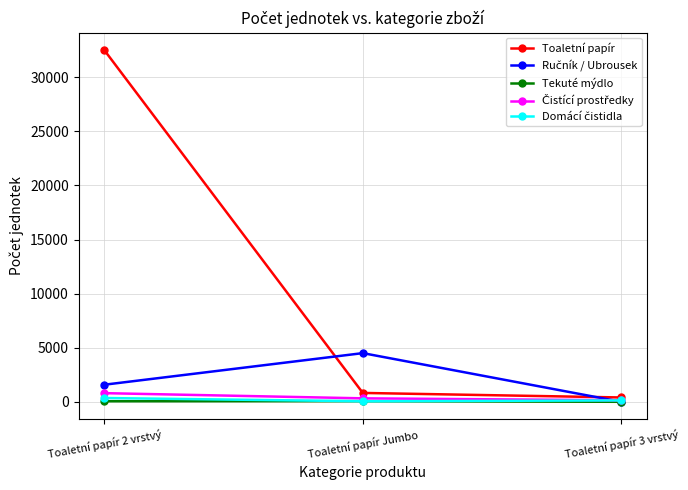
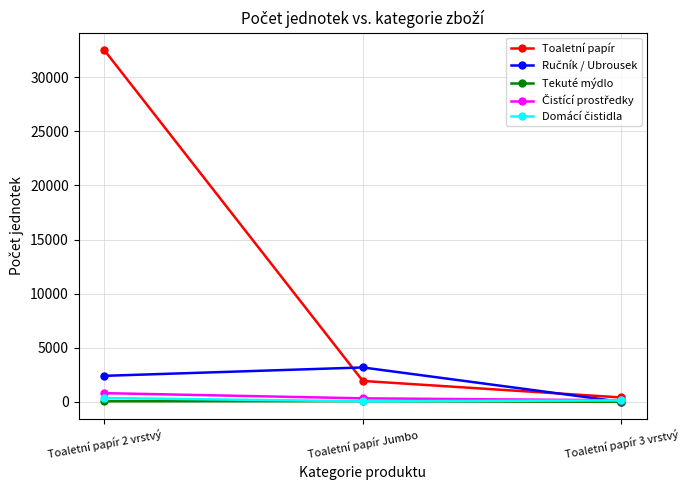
  {
    "Toaletní papír": {
      "Toaletní papír 2 vrstvý": 32500,
-     "Toaletní papír Jumbo": 800,
+     "Toaletní papír Jumbo": 1900,
      "Toaletní papír 3 vrstvý": 400
    },
    "Ručník / Ubrousek": {
-     "Toaletní papír 2 vrstvý": 1600,
-     "Toaletní papír Jumbo": 4500
+     "Toaletní papír 2 vrstvý": 2400,
+     "Toaletní papír Jumbo": 3200
    },
    "Tekuté mýdlo": {
      "Toaletní papír 2 vrstvý": 100
    },
    "Čistící prostředky": {
      "Toaletní papír 2 vrstvý": 800,
      "Toaletní papír Jumbo": 300
    },
    "Domácí čistidla": {
      "Toaletní papír 2 vrstvý": 400
    }
  }
